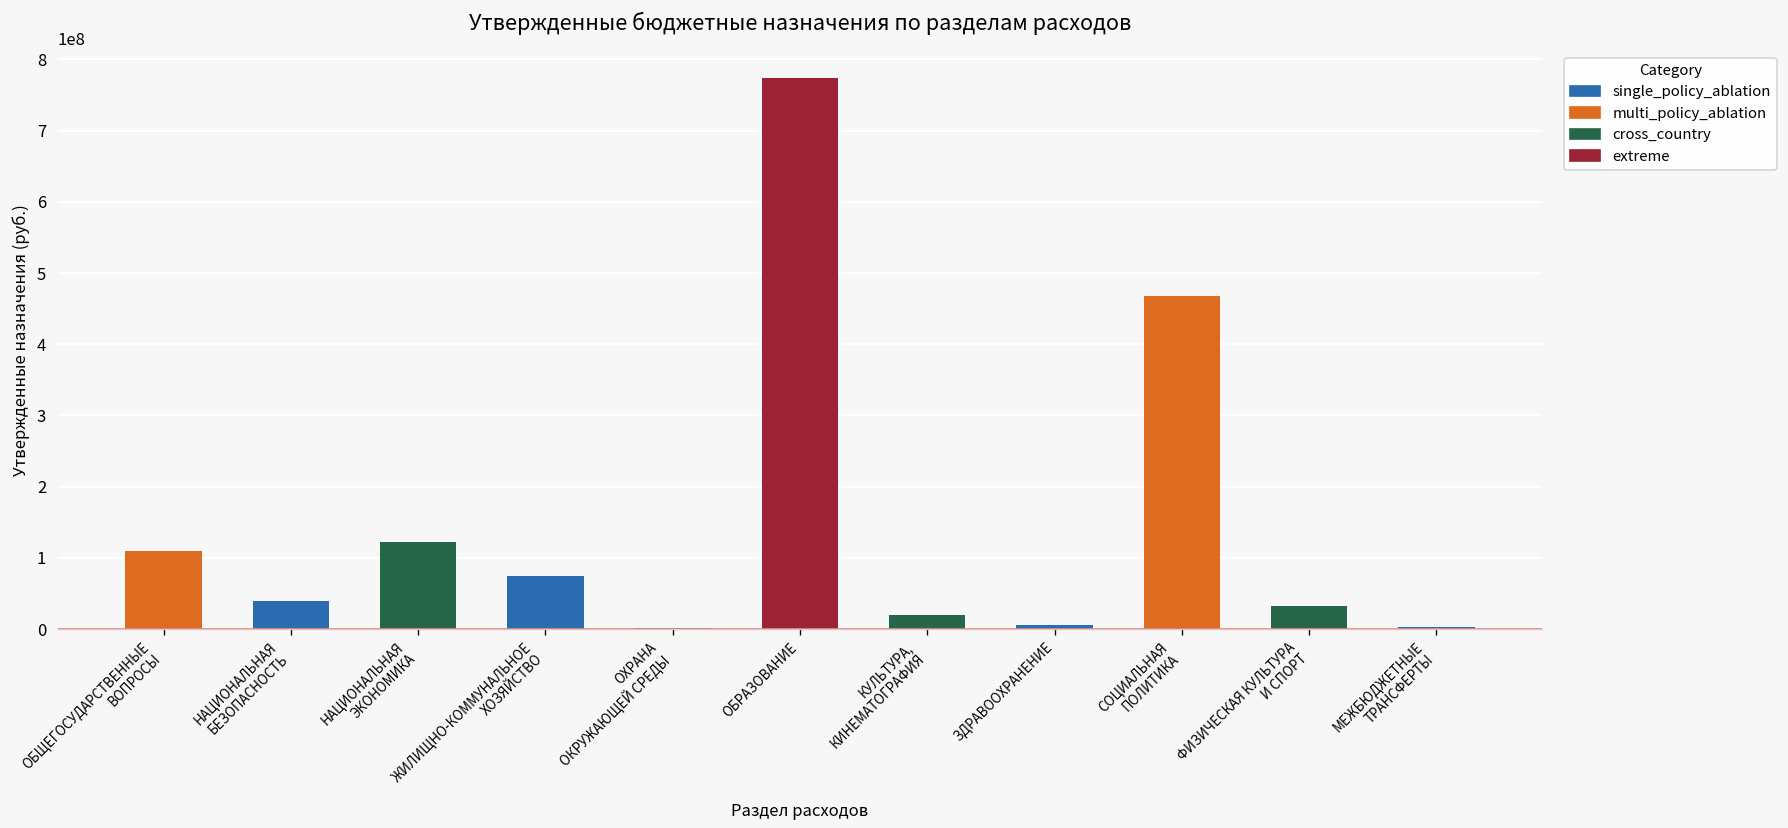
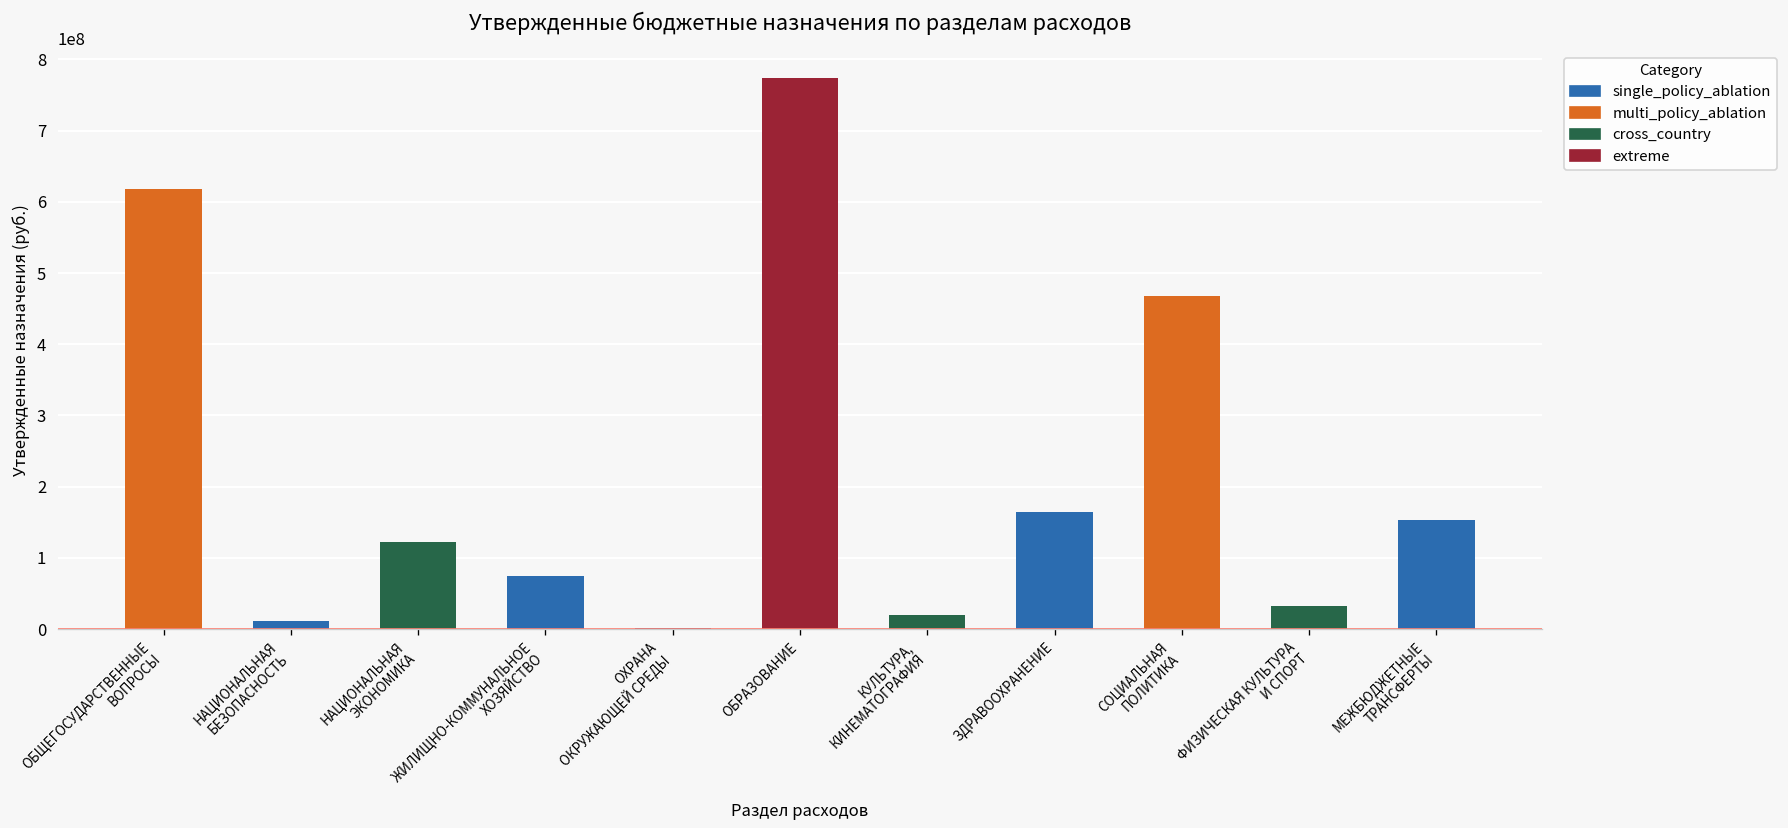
  {
-   "ОБЩЕГОСУДАРСТВЕННЫЕ ВОПРОСЫ": 110000000,
-   "НАЦИОНАЛЬНАЯ БЕЗОПАСНОСТЬ": 40000000,
+   "ОБЩЕГОСУДАРСТВЕННЫЕ ВОПРОСЫ": 620000000,
+   "НАЦИОНАЛЬНАЯ БЕЗОПАСНОСТЬ": 10000000,
    "НАЦИОНАЛЬНАЯ ЭКОНОМИКА": 120000000,
    "ЖИЛИЩНО-КОММУНАЛЬНОЕ ХОЗЯЙСТВО": 70000000,
    "ОБРАЗОВАНИЕ": 770000000,
    "КУЛЬТУРА, КИНЕМАТОГРАФИЯ": 20000000,
-   "ЗДРАВООХРАНЕНИЕ": 0,
+   "ЗДРАВООХРАНЕНИЕ": 160000000,
    "СОЦИАЛЬНАЯ ПОЛИТИКА": 470000000,
    "ФИЗИЧЕСКАЯ КУЛЬТУРА И СПОРТ": 30000000,
-   "МЕЖБЮДЖЕТНЫЕ ТРАНСФЕРТЫ": 0
+   "МЕЖБЮДЖЕТНЫЕ ТРАНСФЕРТЫ": 150000000
  }
